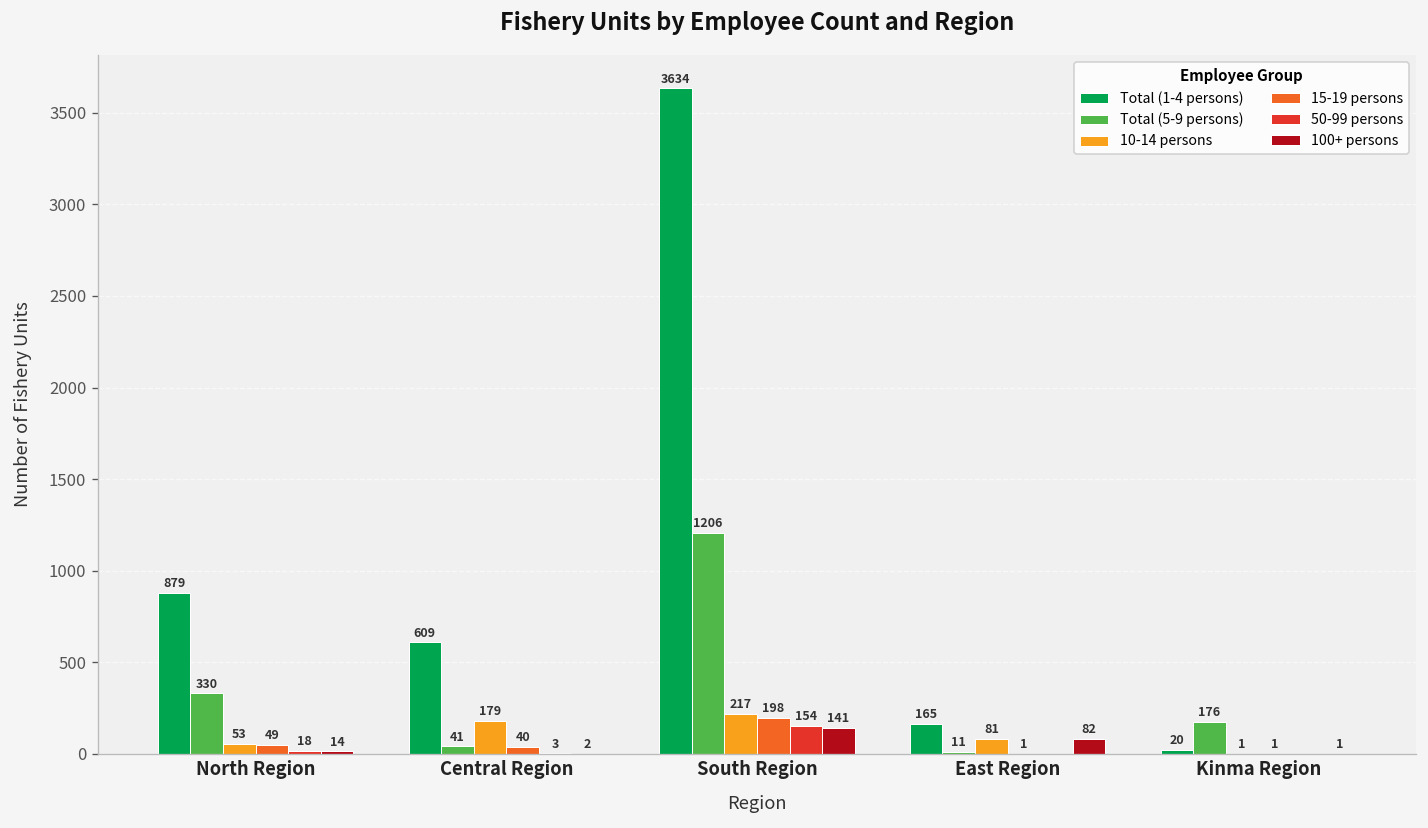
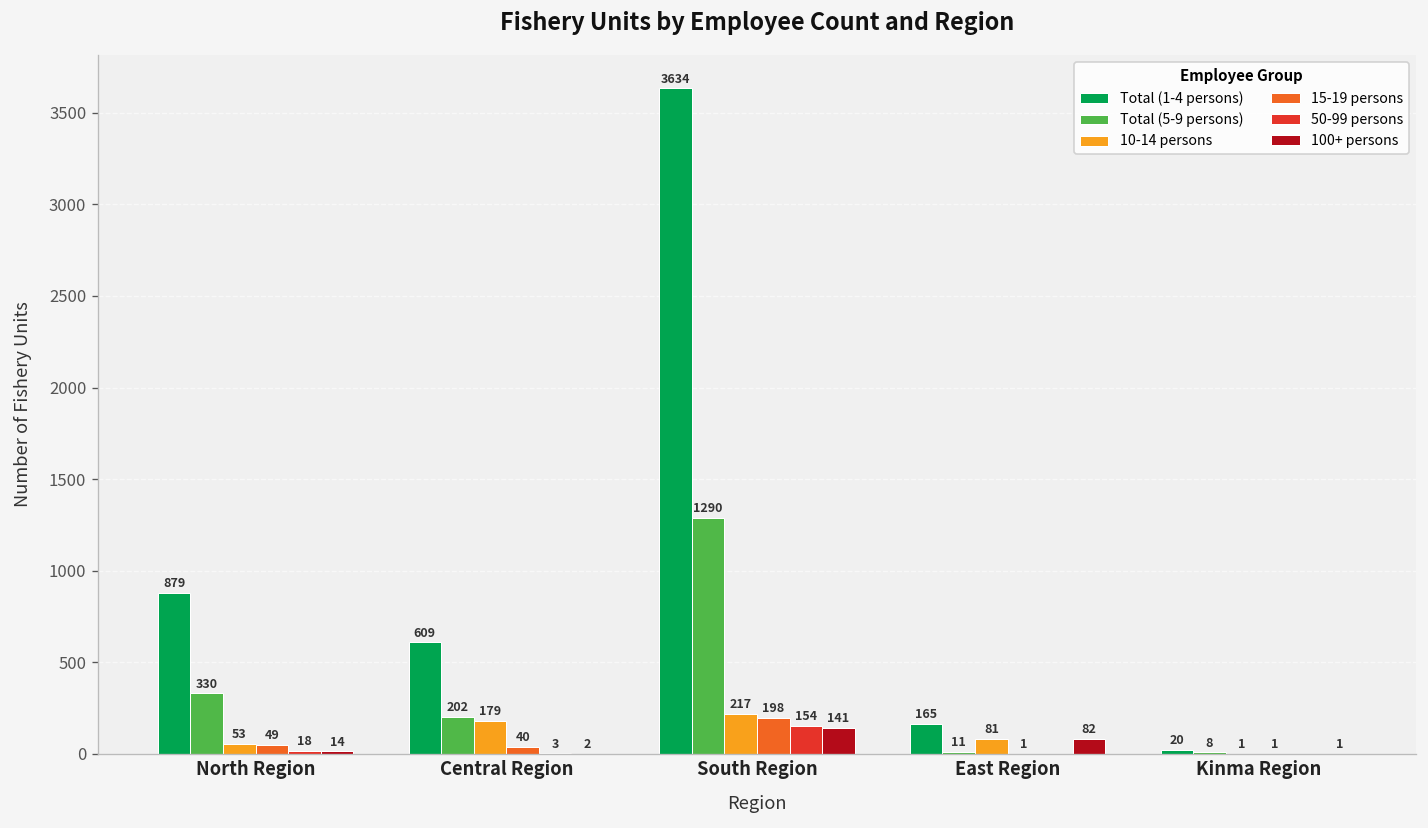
  {
    "Total (1-4 persons)": {
      "North Region": 879,
      "Central Region": 609,
      "South Region": 3634,
      "East Region": 165,
      "Kinma Region": 20
    },
    "Total (5-9 persons)": {
      "North Region": 330,
-     "Central Region": 41,
-     "South Region": 1206,
+     "Central Region": 202,
+     "South Region": 1290,
      "East Region": 11,
-     "Kinma Region": 176
+     "Kinma Region": 8
    },
    "10-14 persons": {
      "North Region": 53,
      "Central Region": 179,
      "South Region": 217,
      "East Region": 81,
      "Kinma Region": 1
    },
    "100+ persons": {
      "North Region": 14,
      "Central Region": 2,
      "South Region": 141,
      "East Region": 82,
      "Kinma Region": 1
    }
  }
